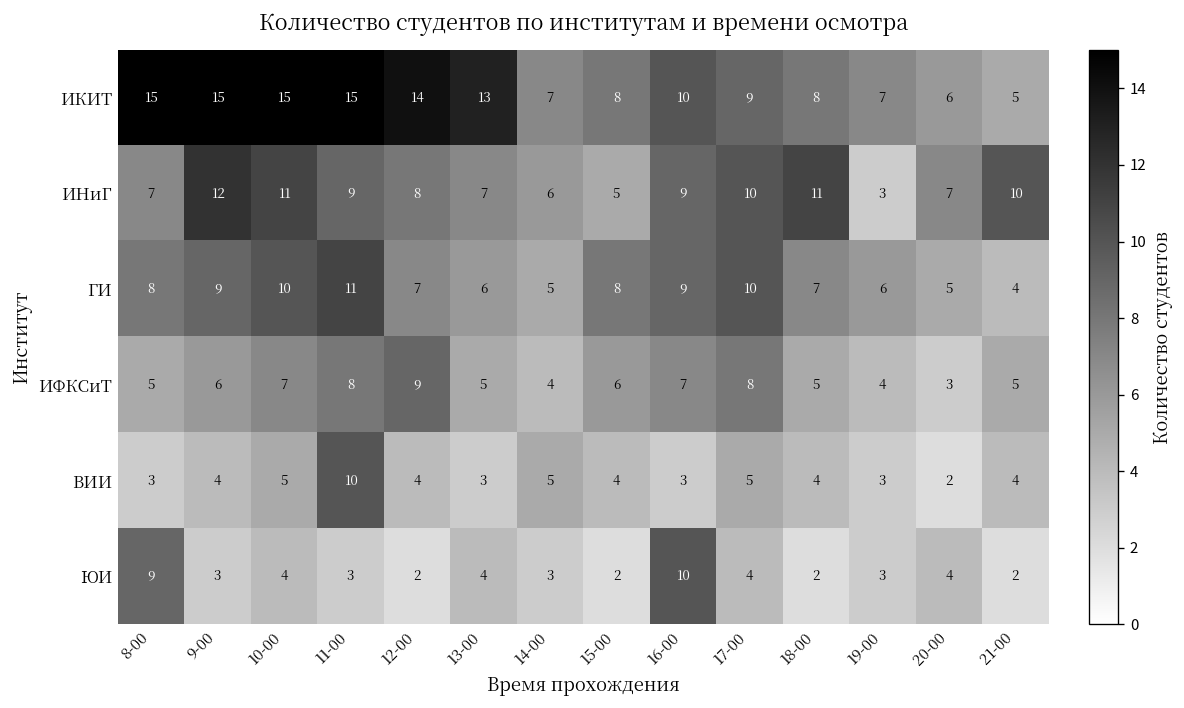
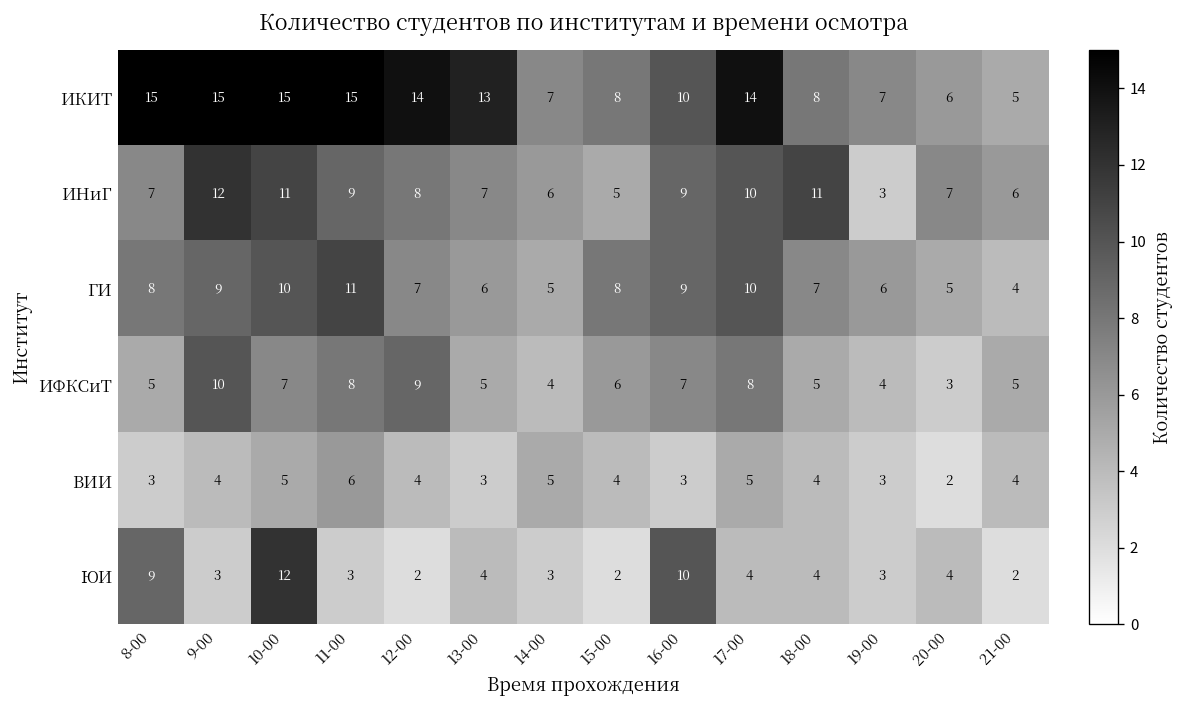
  {
    "ИКИТ": {
      "8-00": 15,
      "9-00": 15,
      "10-00": 15,
      "11-00": 15,
      "12-00": 14,
      "13-00": 13,
      "14-00": 7,
      "15-00": 8,
      "16-00": 10,
-     "17-00": 9,
+     "17-00": 14,
      "18-00": 8,
      "19-00": 7,
      "20-00": 6,
      "21-00": 5
    },
    "ИНиГ": {
      "8-00": 7,
      "9-00": 12,
      "10-00": 11,
      "11-00": 9,
      "12-00": 8,
      "13-00": 7,
      "14-00": 6,
      "15-00": 5,
      "16-00": 9,
      "17-00": 10,
      "18-00": 11,
      "19-00": 3,
      "20-00": 7,
-     "21-00": 10
+     "21-00": 6
    },
    "ГИ": {
      "8-00": 8,
      "9-00": 9,
      "10-00": 10,
      "11-00": 11,
      "12-00": 7,
      "13-00": 6,
      "14-00": 5,
      "15-00": 8,
      "16-00": 9,
      "17-00": 10,
      "18-00": 7,
      "19-00": 6,
      "20-00": 5,
      "21-00": 4
    },
    "ИФКСиТ": {
      "8-00": 5,
-     "9-00": 6,
+     "9-00": 10,
      "10-00": 7,
      "11-00": 8,
      "12-00": 9,
      "13-00": 5,
      "14-00": 4,
      "15-00": 6,
      "16-00": 7,
      "17-00": 8,
      "18-00": 5,
      "19-00": 4,
      "20-00": 3,
      "21-00": 5
    },
    "ВИИ": {
      "8-00": 3,
      "9-00": 4,
      "10-00": 5,
-     "11-00": 10,
+     "11-00": 6,
      "12-00": 4,
      "13-00": 3,
      "14-00": 5,
      "15-00": 4,
      "16-00": 3,
      "17-00": 5,
      "18-00": 4,
      "19-00": 3,
      "20-00": 2,
      "21-00": 4
    },
    "ЮИ": {
      "8-00": 9,
      "9-00": 3,
-     "10-00": 4,
+     "10-00": 12,
      "11-00": 3,
      "12-00": 2,
      "13-00": 4,
      "14-00": 3,
      "15-00": 2,
      "16-00": 10,
      "17-00": 4,
-     "18-00": 2,
+     "18-00": 4,
      "19-00": 3,
      "20-00": 4,
      "21-00": 2
    }
  }
